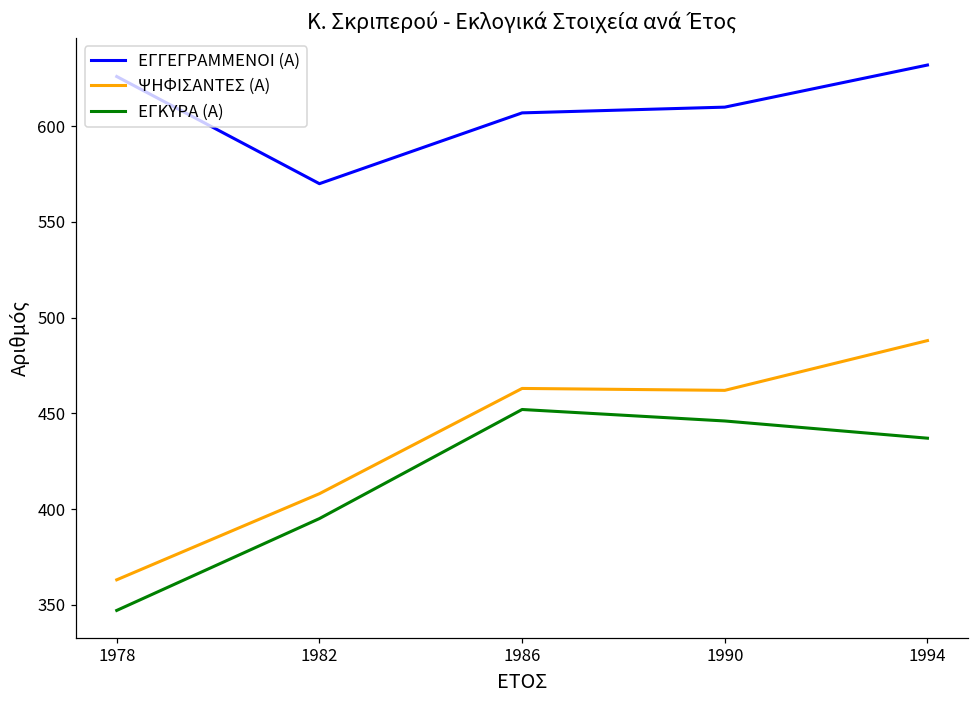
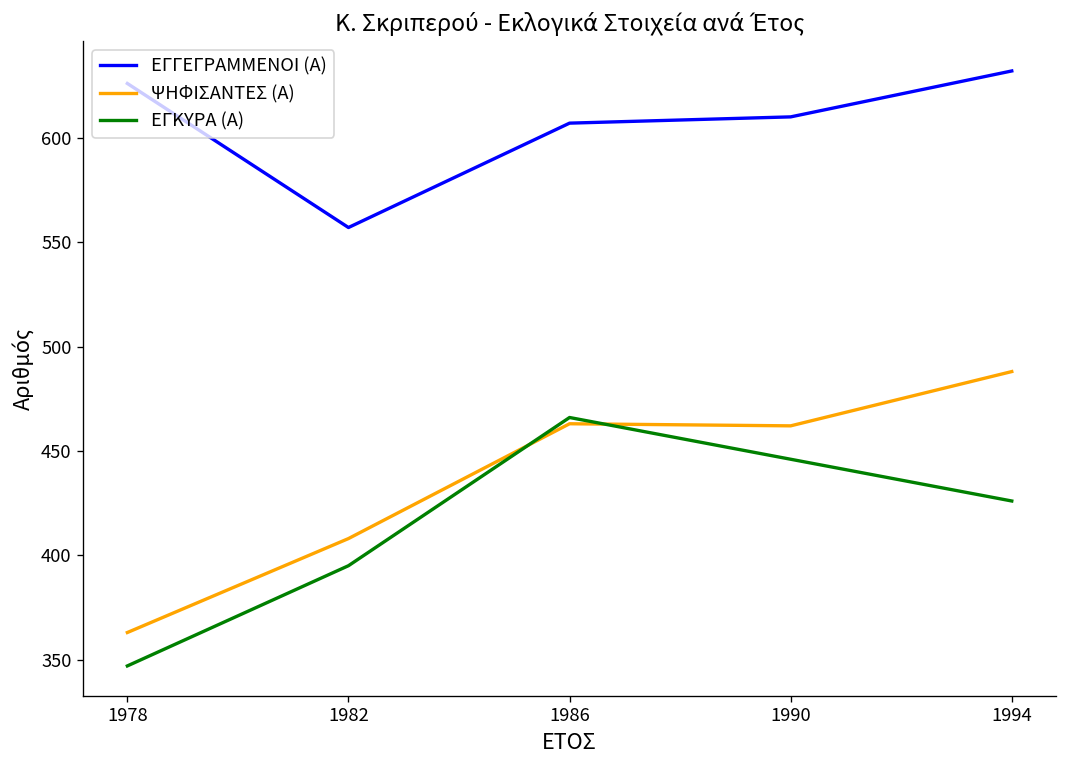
  {
    "ΕΓΓΕΓΡΑΜΜΕΝΟΙ (Α)": {
-     "1982": 570,
+     "1982": 557,
      "1986": 607,
      "1990": 610,
      "1994": 632
    },
    "ΨΗΦΙΣΑΝΤΕΣ (Α)": {
      "1978": 363,
      "1982": 408,
      "1986": 463,
      "1990": 462,
      "1994": 488
    },
    "ΕΓΚΥΡΑ (Α)": {
      "1978": 347,
      "1982": 395,
-     "1986": 452,
+     "1986": 466,
      "1990": 446,
-     "1994": 437
+     "1994": 426
    }
  }
